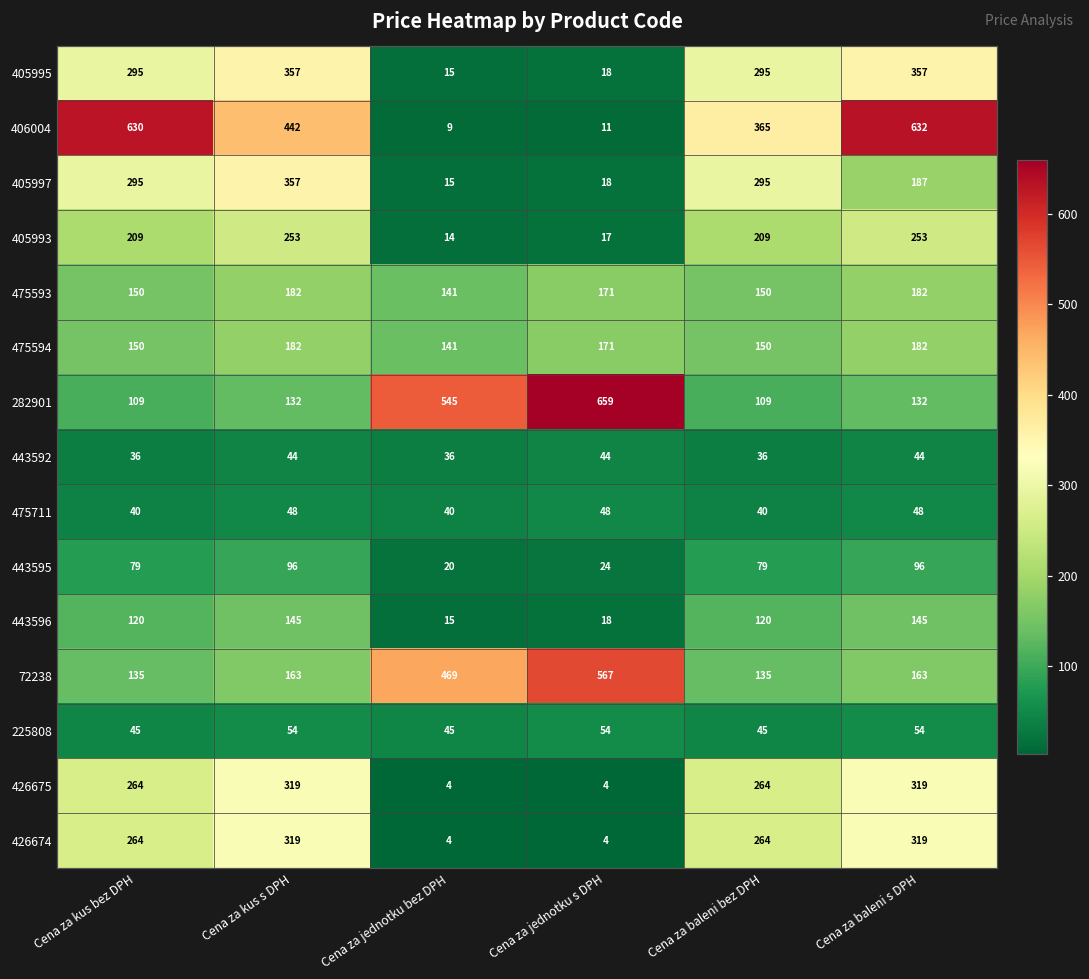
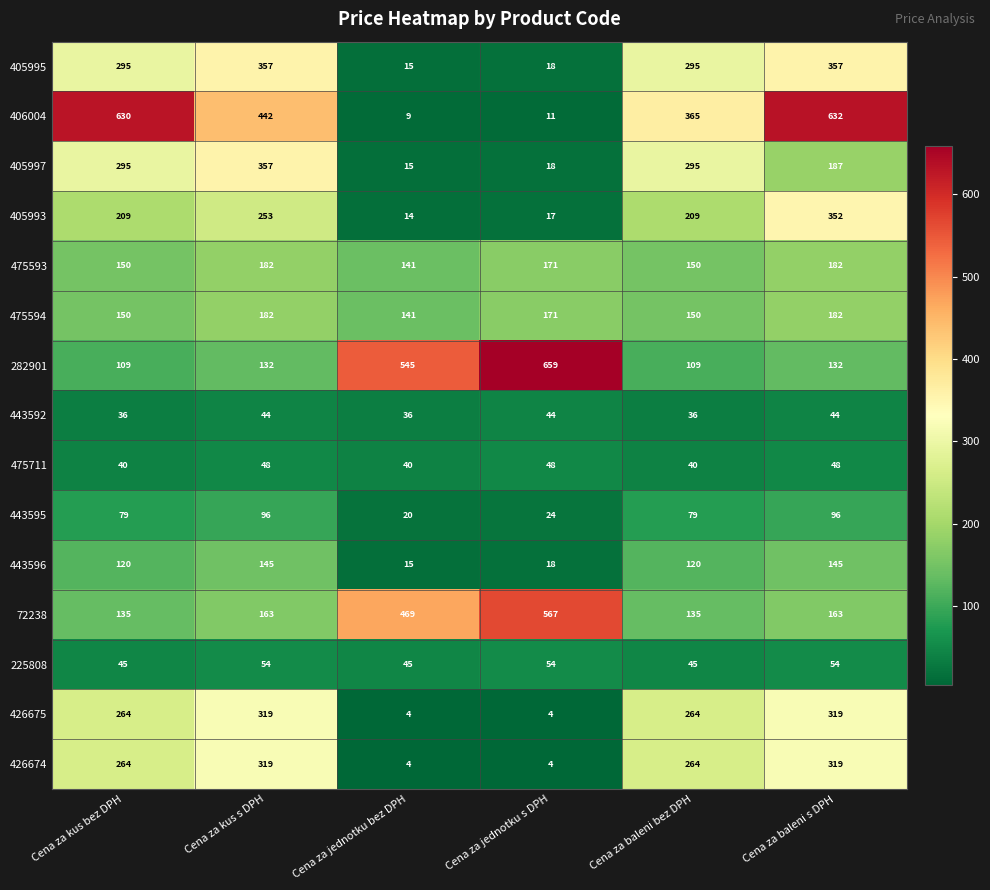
  {
    "405995": {
      "Cena za kus bez DPH": 295,
      "Cena za kus s DPH": 357,
      "Cena za jednotku bez DPH": 15,
      "Cena za jednotku s DPH": 18,
      "Cena za baleni bez DPH": 295,
      "Cena za baleni s DPH": 357
    },
    "406004": {
      "Cena za kus bez DPH": 630,
      "Cena za kus s DPH": 442,
      "Cena za jednotku bez DPH": 9,
      "Cena za jednotku s DPH": 11,
      "Cena za baleni bez DPH": 365,
      "Cena za baleni s DPH": 632
    },
    "405997": {
      "Cena za kus bez DPH": 295,
      "Cena za kus s DPH": 357,
      "Cena za jednotku bez DPH": 15,
      "Cena za jednotku s DPH": 18,
      "Cena za baleni bez DPH": 295,
      "Cena za baleni s DPH": 187
    },
    "405993": {
      "Cena za kus bez DPH": 209,
      "Cena za kus s DPH": 253,
      "Cena za jednotku bez DPH": 14,
      "Cena za jednotku s DPH": 17,
      "Cena za baleni bez DPH": 209,
-     "Cena za baleni s DPH": 253
+     "Cena za baleni s DPH": 352
    },
    "475593": {
      "Cena za kus bez DPH": 150,
      "Cena za kus s DPH": 182,
      "Cena za jednotku bez DPH": 141,
      "Cena za jednotku s DPH": 171,
      "Cena za baleni bez DPH": 150,
      "Cena za baleni s DPH": 182
    },
    "475594": {
      "Cena za kus bez DPH": 150,
      "Cena za kus s DPH": 182,
      "Cena za jednotku bez DPH": 141,
      "Cena za jednotku s DPH": 171,
      "Cena za baleni bez DPH": 150,
      "Cena za baleni s DPH": 182
    },
    "282901": {
      "Cena za kus bez DPH": 109,
      "Cena za kus s DPH": 132,
      "Cena za jednotku bez DPH": 545,
      "Cena za jednotku s DPH": 659,
      "Cena za baleni bez DPH": 109,
      "Cena za baleni s DPH": 132
    },
    "443592": {
      "Cena za kus bez DPH": 36,
      "Cena za kus s DPH": 44,
      "Cena za jednotku bez DPH": 36,
      "Cena za jednotku s DPH": 44,
      "Cena za baleni bez DPH": 36,
      "Cena za baleni s DPH": 44
    },
    "475711": {
      "Cena za kus bez DPH": 40,
      "Cena za kus s DPH": 48,
      "Cena za jednotku bez DPH": 40,
      "Cena za jednotku s DPH": 48,
      "Cena za baleni bez DPH": 40,
      "Cena za baleni s DPH": 48
    },
    "443595": {
      "Cena za kus bez DPH": 79,
      "Cena za kus s DPH": 96,
      "Cena za jednotku bez DPH": 20,
      "Cena za jednotku s DPH": 24,
      "Cena za baleni bez DPH": 79,
      "Cena za baleni s DPH": 96
    },
    "443596": {
      "Cena za kus bez DPH": 120,
      "Cena za kus s DPH": 145,
      "Cena za jednotku bez DPH": 15,
      "Cena za jednotku s DPH": 18,
      "Cena za baleni bez DPH": 120,
      "Cena za baleni s DPH": 145
    },
    "72238": {
      "Cena za kus bez DPH": 135,
      "Cena za kus s DPH": 163,
      "Cena za jednotku bez DPH": 469,
      "Cena za jednotku s DPH": 567,
      "Cena za baleni bez DPH": 135,
      "Cena za baleni s DPH": 163
    },
    "225808": {
      "Cena za kus bez DPH": 45,
      "Cena za kus s DPH": 54,
      "Cena za jednotku bez DPH": 45,
      "Cena za jednotku s DPH": 54,
      "Cena za baleni bez DPH": 45,
      "Cena za baleni s DPH": 54
    },
    "426675": {
      "Cena za kus bez DPH": 264,
      "Cena za kus s DPH": 319,
      "Cena za jednotku bez DPH": 4,
      "Cena za jednotku s DPH": 4,
      "Cena za baleni bez DPH": 264,
      "Cena za baleni s DPH": 319
    },
    "426674": {
      "Cena za kus bez DPH": 264,
      "Cena za kus s DPH": 319,
      "Cena za jednotku bez DPH": 4,
      "Cena za jednotku s DPH": 4,
      "Cena za baleni bez DPH": 264,
      "Cena za baleni s DPH": 319
    }
  }
